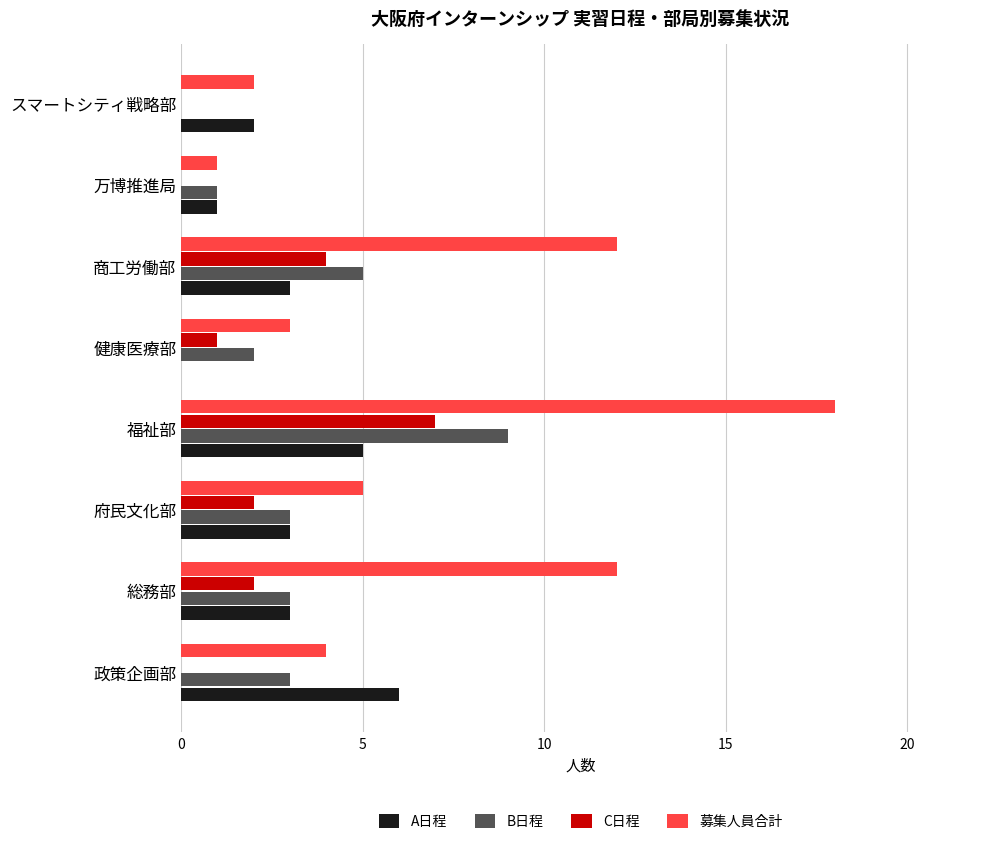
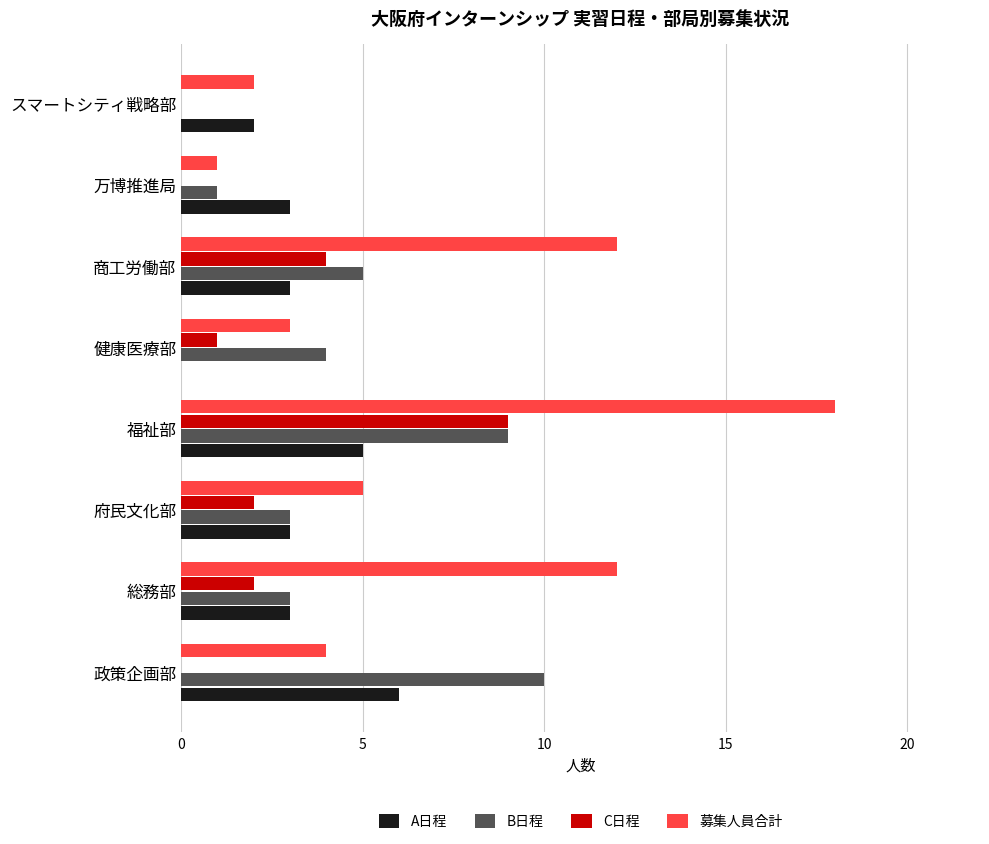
  {
    "A日程": {
      "スマートシティ戦略部": 2,
-     "万博推進局": 1,
+     "万博推進局": 3,
      "商工労働部": 3,
      "健康医療部": 0,
      "福祉部": 5,
      "府民文化部": 3,
      "総務部": 3,
      "政策企画部": 6
    },
    "B日程": {
      "スマートシティ戦略部": 0,
      "万博推進局": 1,
      "商工労働部": 5,
-     "健康医療部": 2,
+     "健康医療部": 4,
      "福祉部": 9,
      "府民文化部": 3,
      "総務部": 3,
-     "政策企画部": 3
+     "政策企画部": 10
    },
    "C日程": {
      "スマートシティ戦略部": 0,
      "万博推進局": 0,
      "商工労働部": 4,
      "健康医療部": 1,
-     "福祉部": 7,
+     "福祉部": 9,
      "府民文化部": 2,
      "総務部": 2,
      "政策企画部": 0
    },
    "募集人員合計": {
      "スマートシティ戦略部": 2,
      "万博推進局": 1,
      "商工労働部": 12,
      "健康医療部": 3,
      "福祉部": 18,
      "府民文化部": 5,
      "総務部": 12,
      "政策企画部": 4
    }
  }
